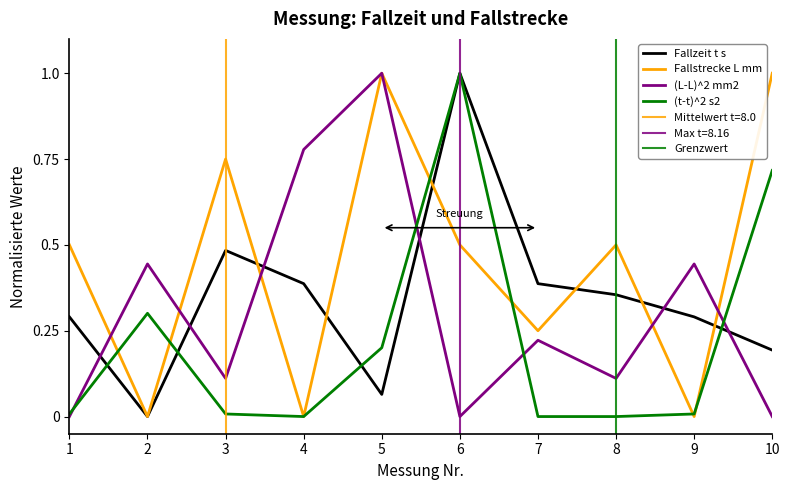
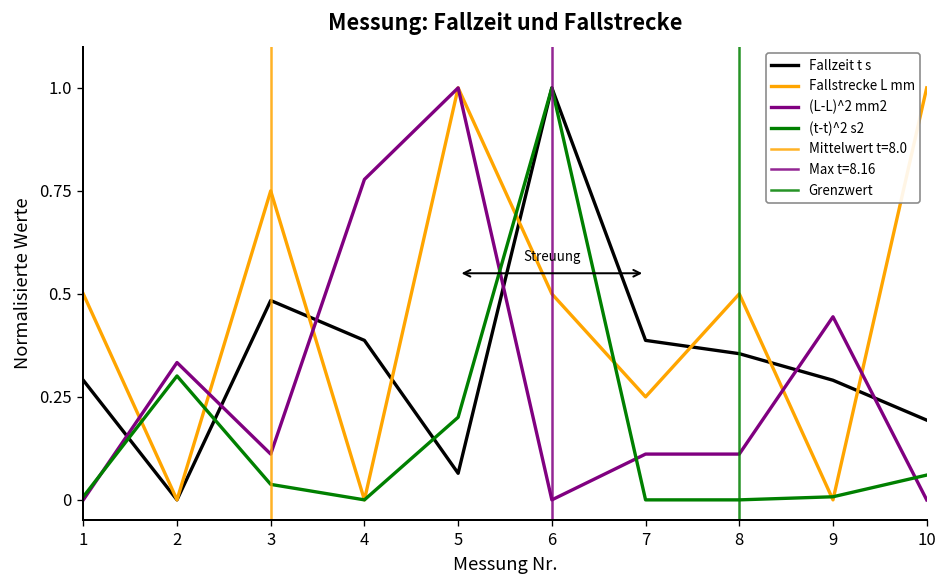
  {
    "Fallzeit t s": {
      "1": 0.29,
      "3": 0.48,
      "4": 0.39,
      "5": 0.06,
      "7": 0.39,
      "8": 0.35,
      "9": 0.29,
      "10": 0.19
    },
    "Fallstrecke L mm": {
      "1": 0.50,
      "3": 0.75,
      "6": 0.50,
      "7": 0.25,
      "8": 0.50,
      "9": 0.00,
      "10": 1.00
    },
    "(L-L)^2 mm2": {
      "1": 0.00,
-     "2": 0.44,
+     "2": 0.33,
      "3": 0.11,
      "4": 0.78,
      "6": 0.00,
-     "7": 0.22,
+     "7": 0.11,
      "8": 0.11,
      "9": 0.44,
      "10": 0.00
    },
    "(t-t)^2 s2": {
      "1": 0.01,
      "2": 0.30,
-     "3": 0.01,
+     "3": 0.04,
      "5": 0.20,
      "7": 0.00,
      "8": 0.00,
      "9": 0.01,
-     "10": 0.72
+     "10": 0.06
    }
  }
